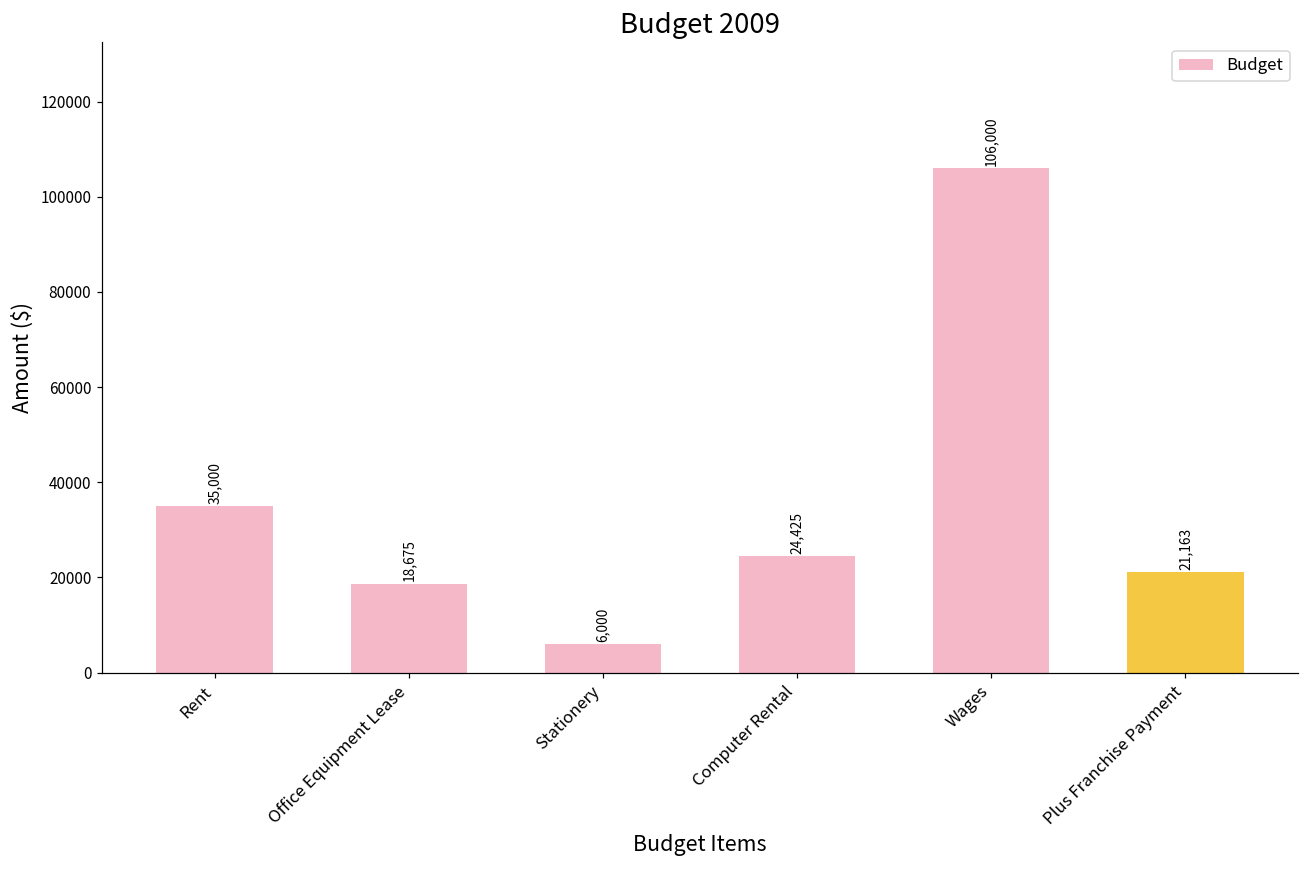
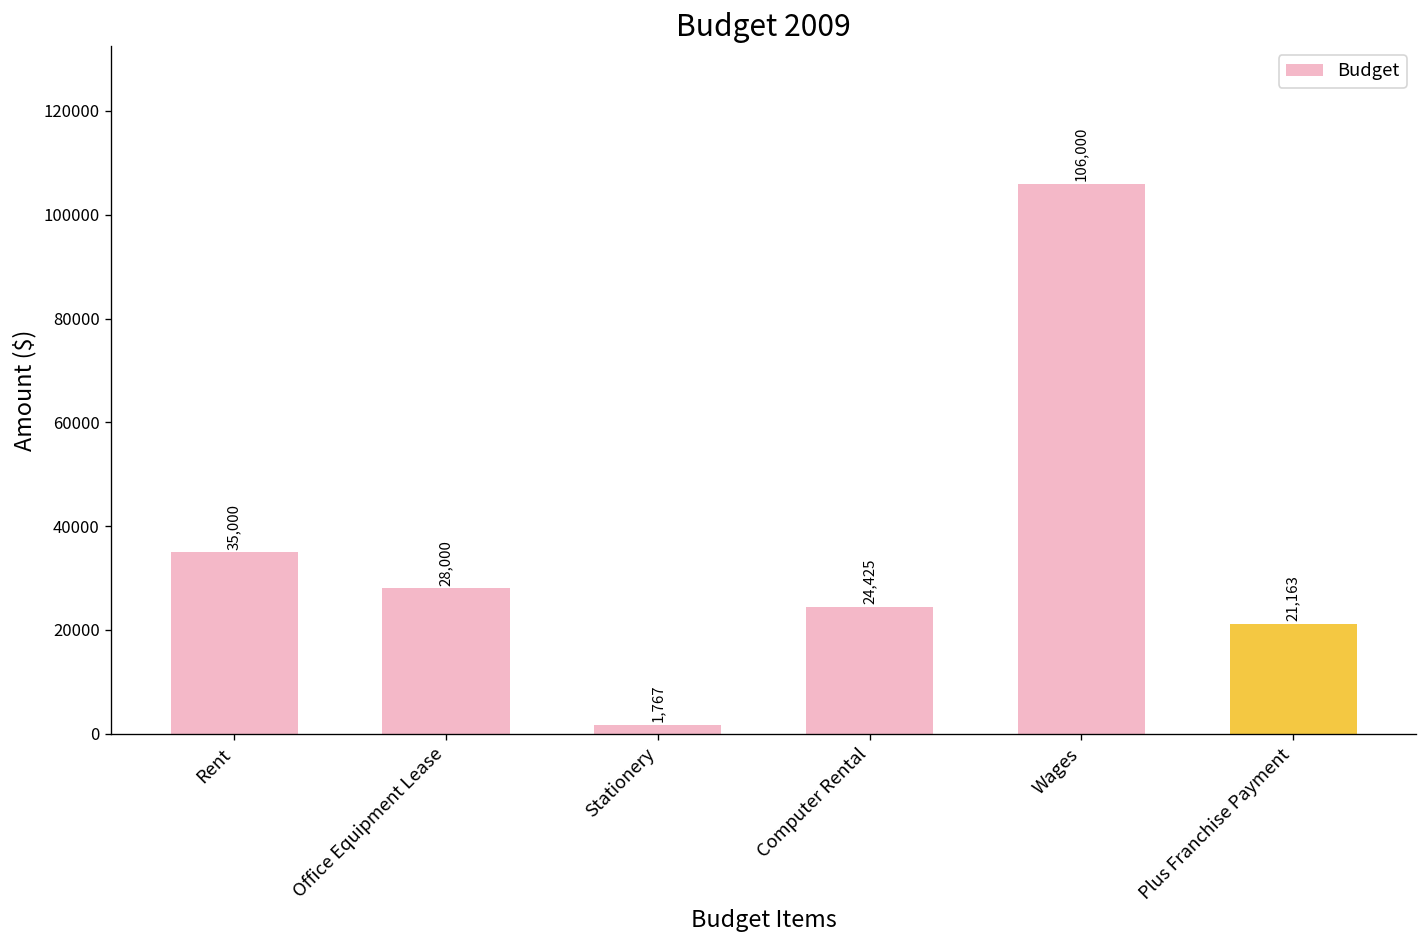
  {
    "Rent": "35,000",
-   "Office Equipment Lease": "18,675",
-   "Stationery": "6,000",
+   "Office Equipment Lease": "28,000",
+   "Stationery": "1,767",
    "Computer Rental": "24,425",
    "Wages": "106,000",
    "Plus Franchise Payment": "21,163"
  }
